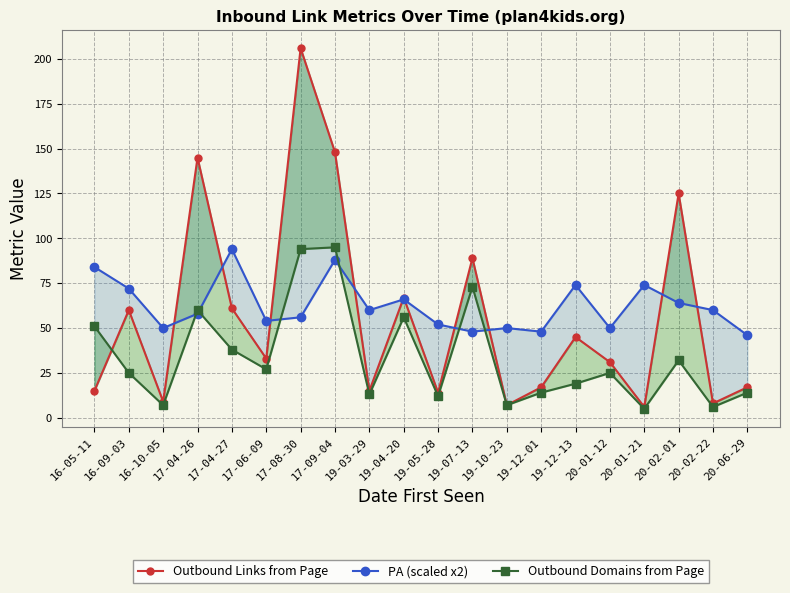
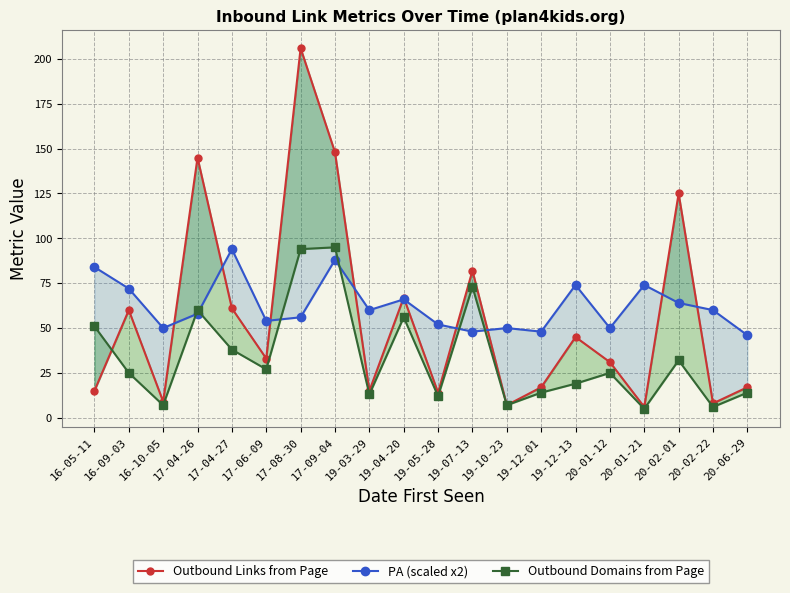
  {
    "Outbound Links from Page": {
      "16-05-11": 15,
-     "19-07-13": 89
+     "19-07-13": 82
    },
    "Outbound Domains from Page": {
      "16-09-03": 25,
      "16-10-05": 7,
      "17-04-26": 60,
      "17-04-27": 38,
      "17-06-09": 27,
      "17-08-30": 94,
      "17-09-04": 95,
      "19-03-29": 13,
      "19-04-20": 56,
      "19-05-28": 12,
      "19-07-13": 73,
      "19-12-01": 14,
      "19-12-13": 19,
      "20-01-12": 25,
      "20-02-01": 32,
      "20-02-22": 6,
      "20-06-29": 14
    }
  }
